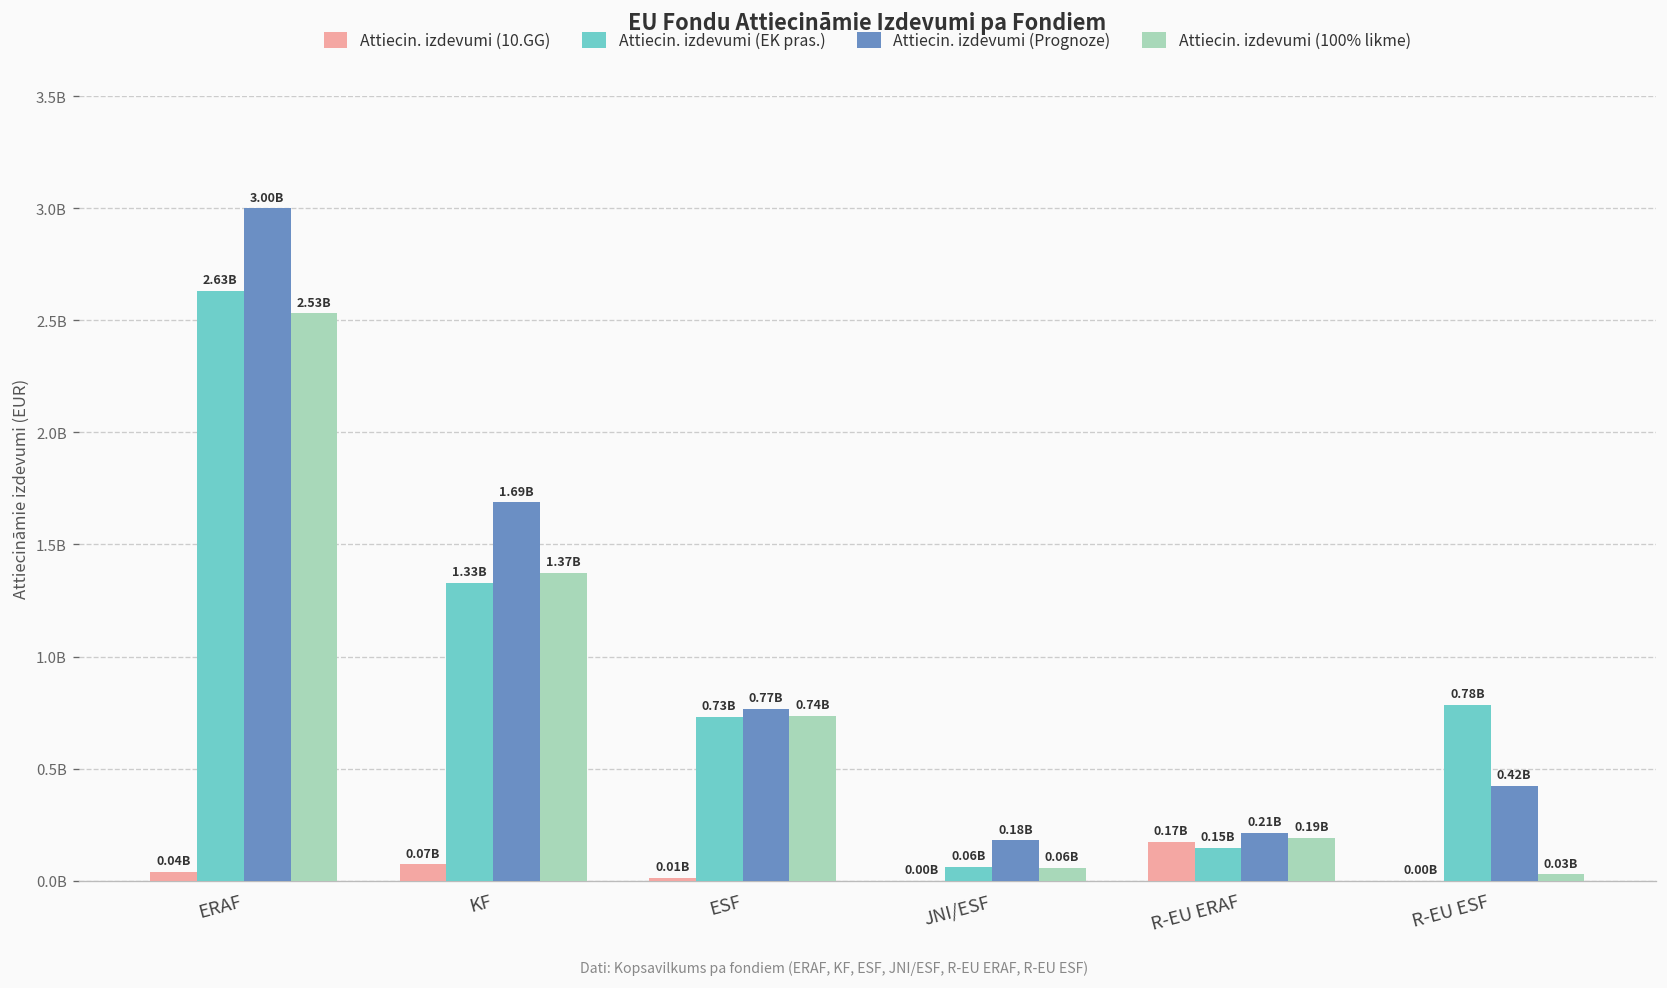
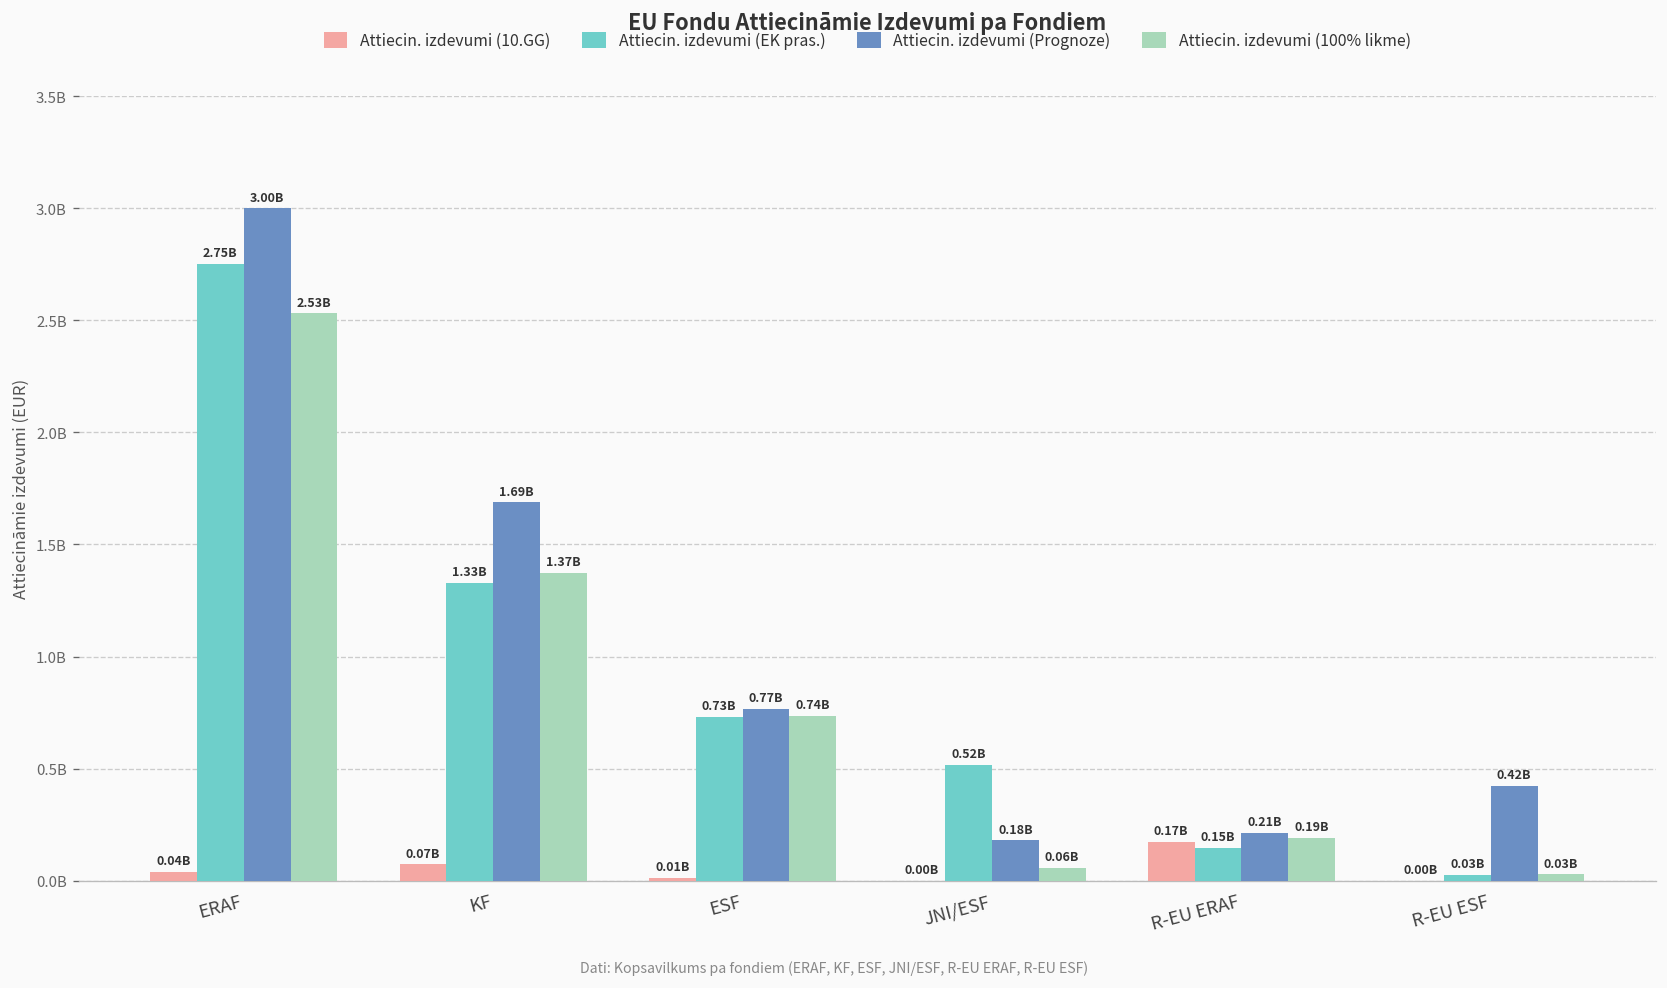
  {
    "Attiecin. izdevumi (10.GG)": {
      "ERAF": "0.04B",
      "KF": "0.07B",
      "ESF": "0.01B",
      "R-EU ERAF": "0.17B"
    },
    "Attiecin. izdevumi (EK pras.)": {
-     "ERAF": "2.63B",
+     "ERAF": "2.75B",
      "KF": "1.33B",
      "ESF": "0.73B",
-     "JNI/ESF": "0.06B",
+     "JNI/ESF": "0.52B",
      "R-EU ERAF": "0.15B",
-     "R-EU ESF": "0.78B"
+     "R-EU ESF": "0.03B"
    },
    "Attiecin. izdevumi (Prognoze)": {
      "ERAF": "3.00B",
      "KF": "1.69B",
      "ESF": "0.77B",
      "JNI/ESF": "0.18B",
      "R-EU ERAF": "0.21B",
      "R-EU ESF": "0.42B"
    },
    "Attiecin. izdevumi (100% likme)": {
      "ERAF": "2.53B",
      "KF": "1.37B",
      "ESF": "0.74B",
      "JNI/ESF": "0.06B",
      "R-EU ERAF": "0.19B",
      "R-EU ESF": "0.03B"
    }
  }
